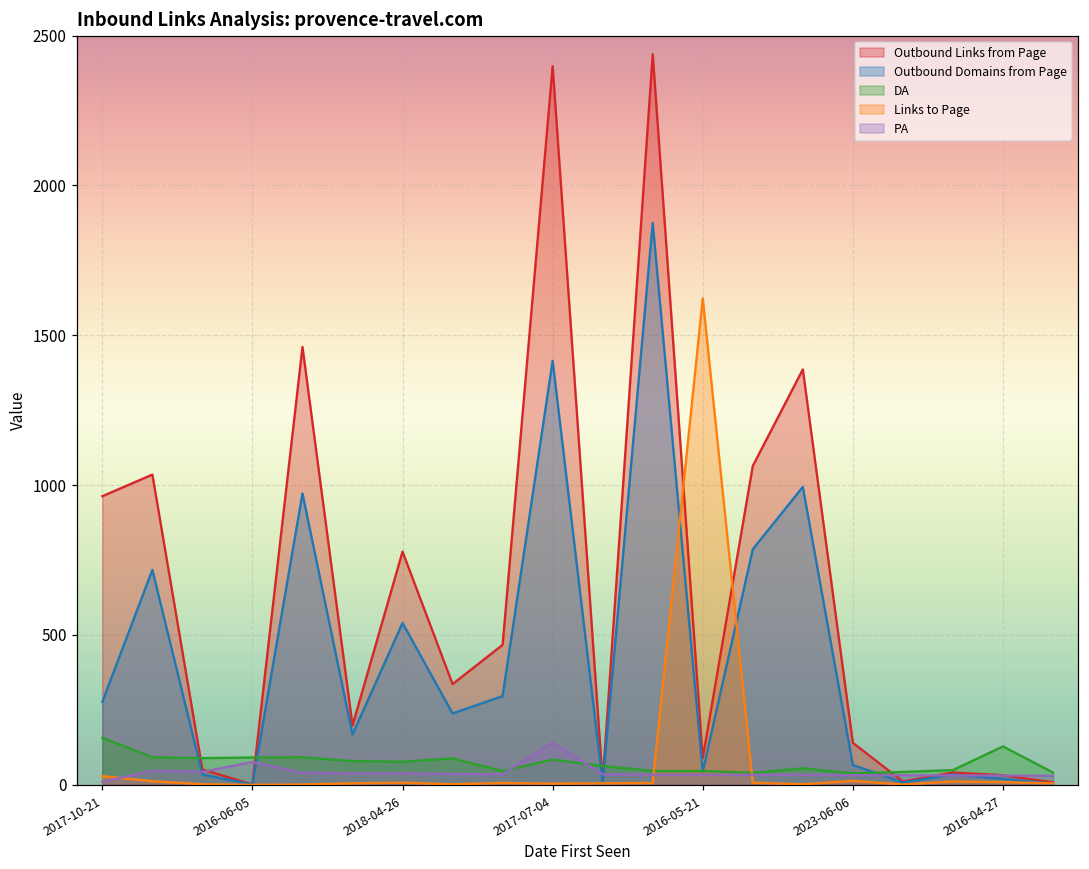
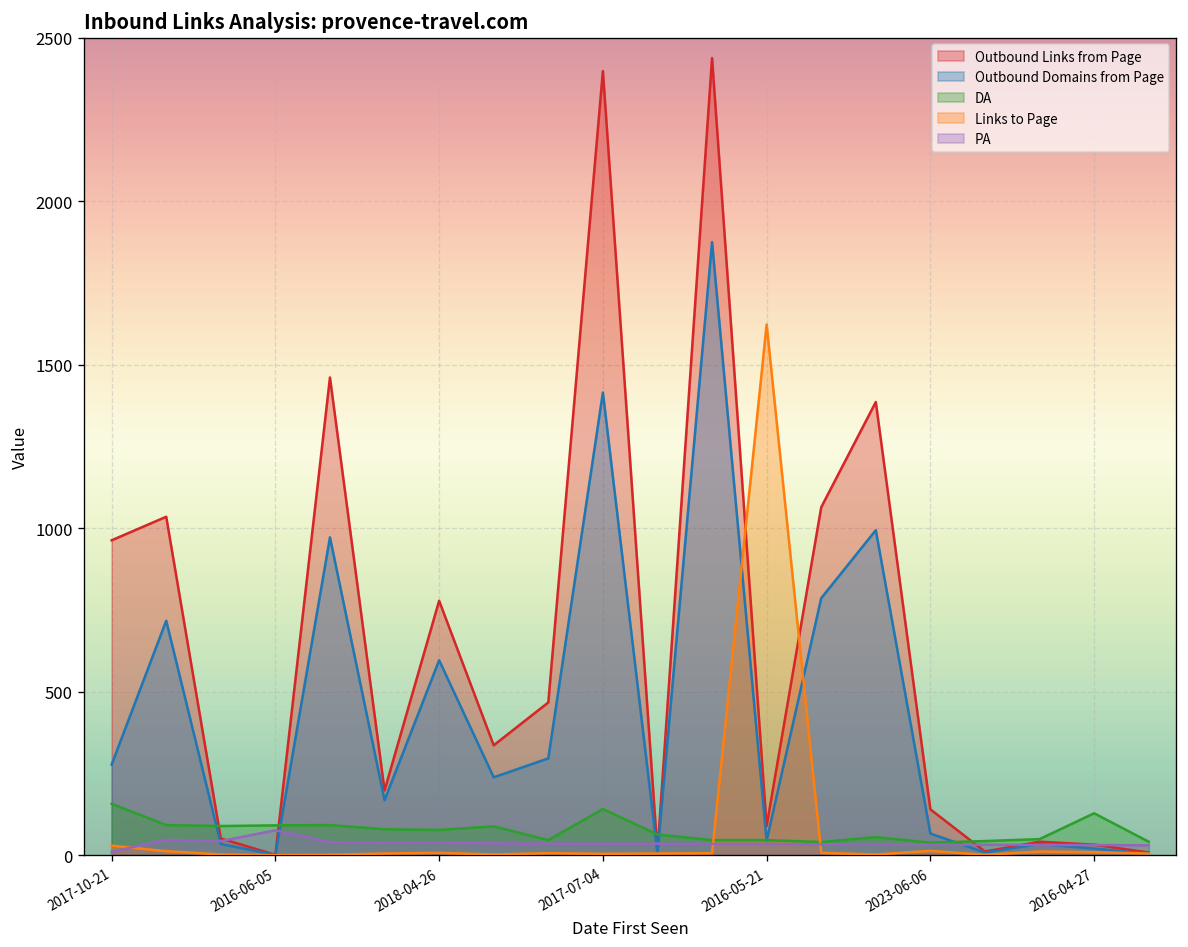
  {
    "Outbound Domains from Page": {
      "2017-10-21": 280,
-     "2018-04-26": 540,
+     "2018-04-26": 600,
      "2017-07-04": 1420,
      "2023-06-06": 70,
      "2016-04-27": 20
    },
    "DA": {
      "2017-10-21": 160,
      "2016-06-05": 90,
      "2018-04-26": 80,
-     "2017-07-04": 80,
+     "2017-07-04": 140,
      "2016-04-27": 130
    },
    "PA": {
      "2017-10-21": 10,
      "2016-06-05": 80,
      "2018-04-26": 40,
-     "2017-07-04": 140,
+     "2017-07-04": 40,
      "2016-05-21": 30
    }
  }
